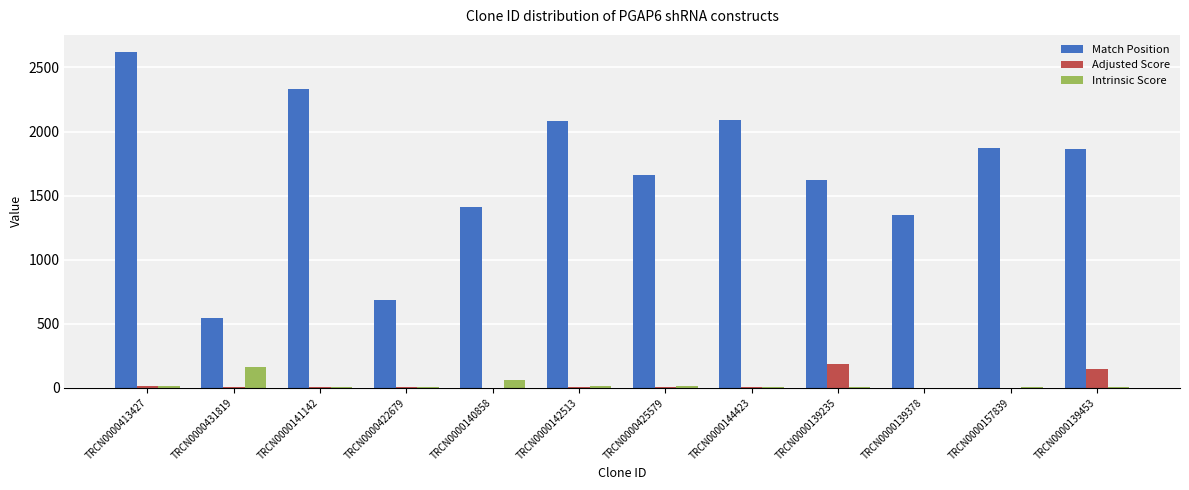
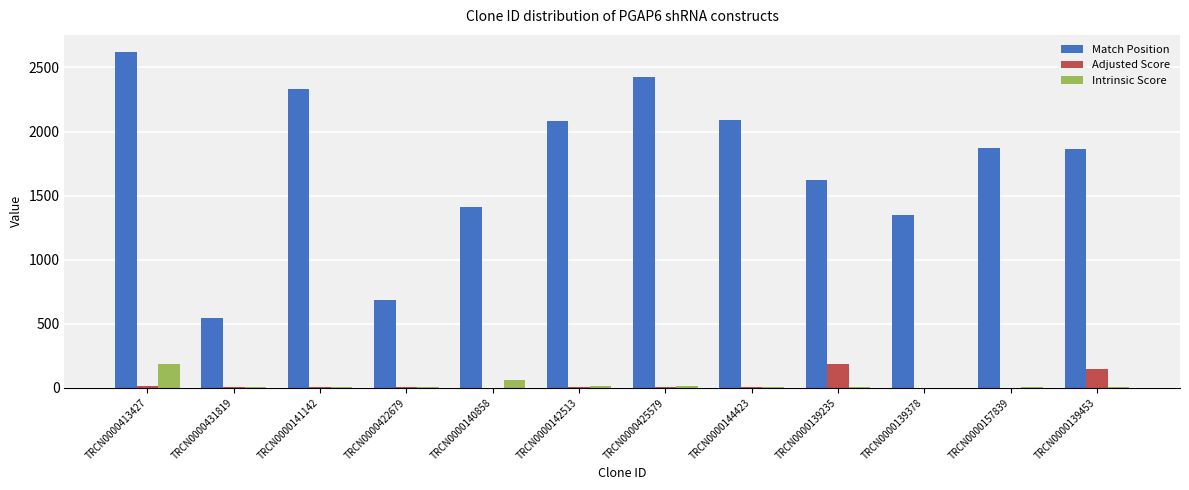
  {
    "Match Position": {
      "TRCN0000413427": 2620,
      "TRCN0000431819": 550,
      "TRCN0000141142": 2330,
      "TRCN0000422679": 680,
      "TRCN0000140858": 1410,
      "TRCN0000142513": 2080,
-     "TRCN0000425579": 1660,
+     "TRCN0000425579": 2420,
      "TRCN0000144423": 2090,
      "TRCN0000139235": 1620,
      "TRCN0000139378": 1350,
      "TRCN0000157839": 1870,
      "TRCN0000139453": 1870
    },
    "Adjusted Score": {
      "TRCN0000139235": 190,
      "TRCN0000139453": 150
    },
    "Intrinsic Score": {
-     "TRCN0000413427": 10,
-     "TRCN0000431819": 160,
+     "TRCN0000413427": 190,
+     "TRCN0000431819": 10,
      "TRCN0000140858": 60
    }
  }
